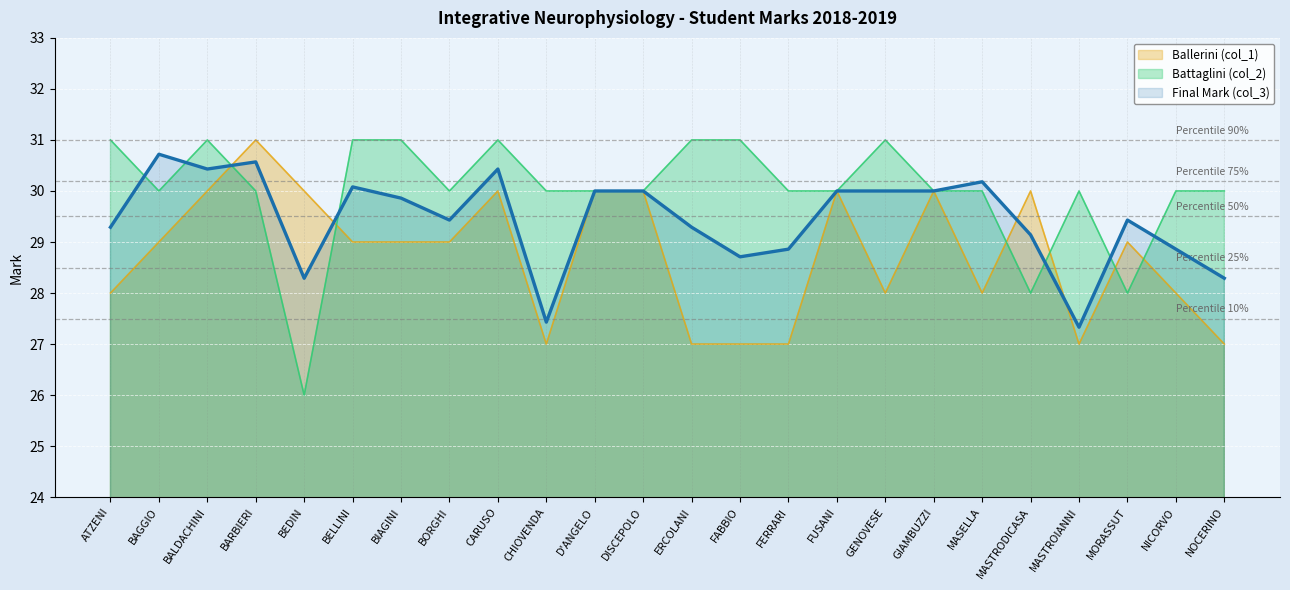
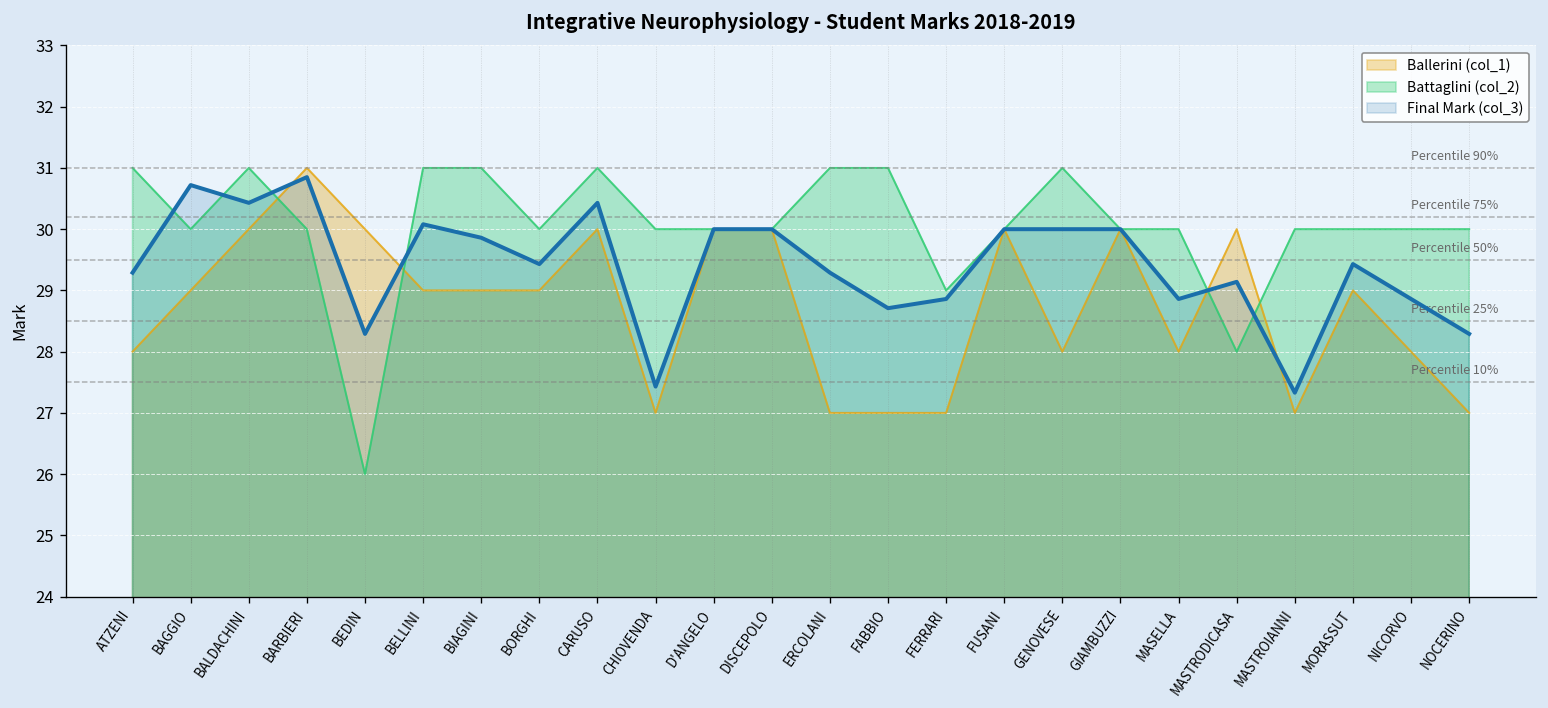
  {
    "Ballerini (col_1)": {
      "ATZENI": 28.0,
      "BAGGIO": 29.0,
      "BALDACHINI": 30.0,
      "BARBIERI": 31.0,
      "BEDIN": 30.0,
      "BELLINI": 29.0,
      "BIAGINI": 29.0,
      "BORGHI": 29.0,
      "CARUSO": 30.0,
      "CHIOVENDA": 27.0,
      "ERCOLANI": 27.0,
      "FABBIO": 27.0,
      "FERRARI": 27.0,
      "GENOVESE": 28.0,
      "MASELLA": 28.0,
      "MASTRODICASA": 30.0,
      "MASTROIANNI": 27.0,
      "MORASSUT": 29.0,
      "NOCERINO": 27.0
    },
    "Battaglini (col_2)": {
      "ATZENI": 31,
      "BAGGIO": 30,
      "BALDACHINI": 31,
      "BARBIERI": 30,
      "BEDIN": 26,
      "BELLINI": 31,
      "BIAGINI": 31,
      "BORGHI": 30,
      "CARUSO": 31,
      "CHIOVENDA": 30,
      "ERCOLANI": 31,
      "FABBIO": 31,
-     "FERRARI": 30,
+     "FERRARI": 29,
      "GENOVESE": 31,
      "MASELLA": 30,
      "MASTRODICASA": 28,
      "MASTROIANNI": 30,
-     "MORASSUT": 28
+     "MORASSUT": 30
    },
    "Final Mark (col_3)": {
      "ATZENI": 29.3,
      "BAGGIO": 30.7,
      "BALDACHINI": 30.4,
-     "BARBIERI": 30.6,
+     "BARBIERI": 30.9,
      "BEDIN": 28.3,
      "BELLINI": 30.1,
      "BIAGINI": 29.9,
      "BORGHI": 29.4,
      "CARUSO": 30.4,
      "CHIOVENDA": 27.4,
      "ERCOLANI": 29.3,
      "FABBIO": 28.7,
      "FERRARI": 28.9,
      "GENOVESE": 30.0,
-     "MASELLA": 30.2,
+     "MASELLA": 28.9,
      "MASTRODICASA": 29.1,
      "MASTROIANNI": 27.3,
      "MORASSUT": 29.4,
      "NOCERINO": 28.3
    }
  }
